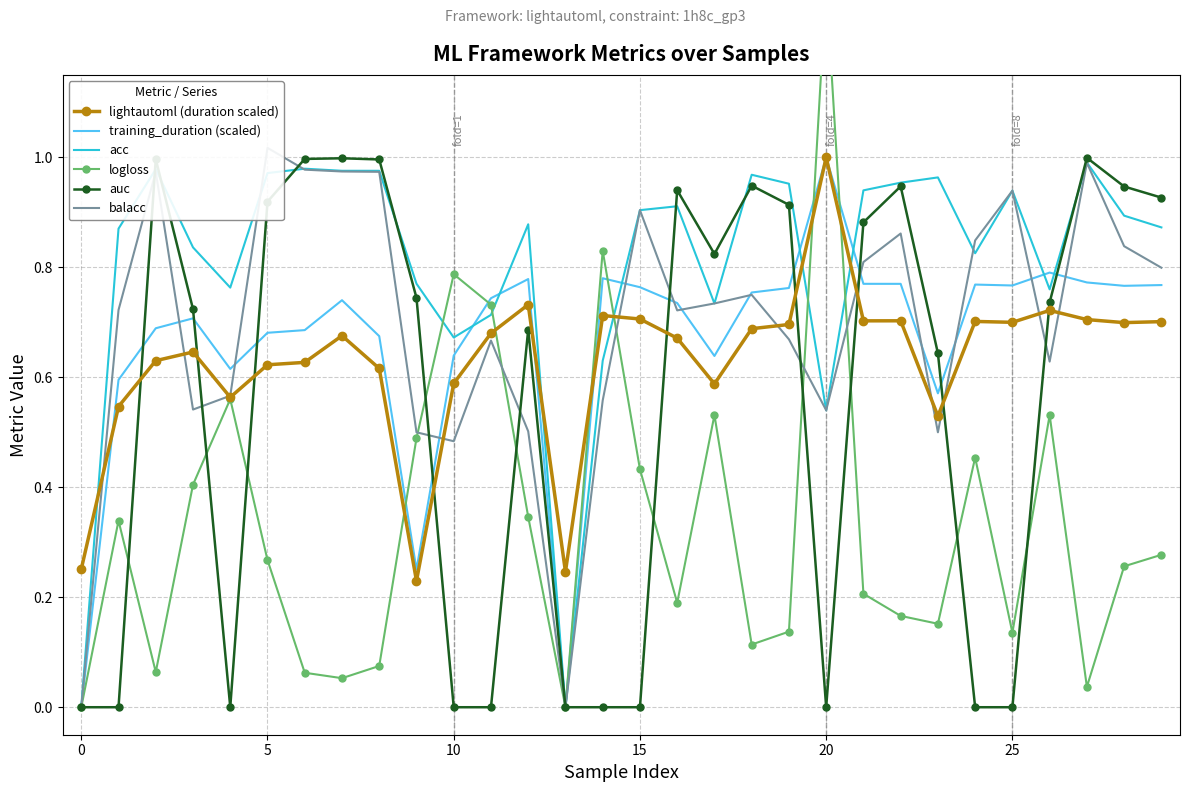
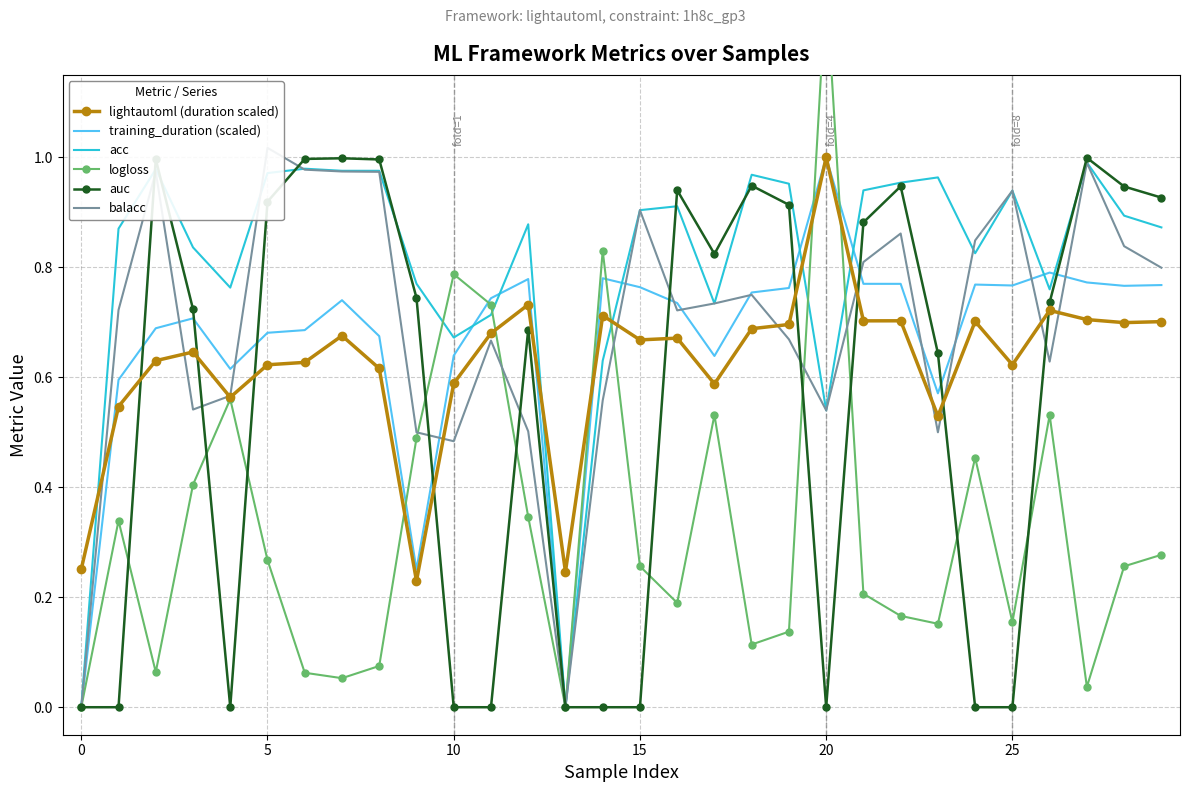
  {
    "lightautoml (duration scaled)": {
      "0": 0.25,
      "5": 0.62,
      "10": 0.59,
-     "15": 0.71,
-     "25": 0.70
+     "15": 0.67,
+     "25": 0.62
    },
    "logloss": {
      "5": 0.27,
      "10": 0.79,
-     "15": 0.43,
-     "25": 0.14
+     "15": 0.26,
+     "25": 0.15
    },
    "auc": {
      "10": 0.00,
      "15": 0.00,
      "20": 0.00,
      "25": 0.00
    },
    "balacc": {
      "10": 0.48
    }
  }
